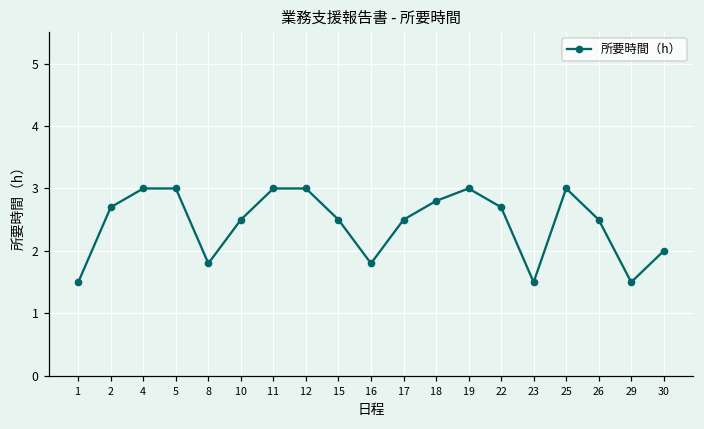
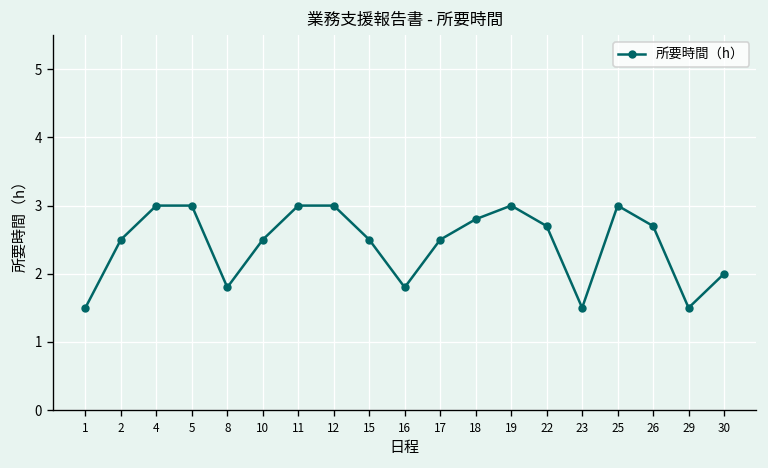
  {
    "1": 1.5,
-   "2": 2.7,
+   "2": 2.5,
    "4": 3.0,
    "5": 3.0,
    "8": 1.8,
    "10": 2.5,
    "11": 3.0,
    "12": 3.0,
    "15": 2.5,
    "16": 1.8,
    "17": 2.5,
    "18": 2.8,
    "19": 3.0,
    "22": 2.7,
    "23": 1.5,
    "25": 3.0,
-   "26": 2.5,
+   "26": 2.7,
    "29": 1.5,
    "30": 2.0
  }
